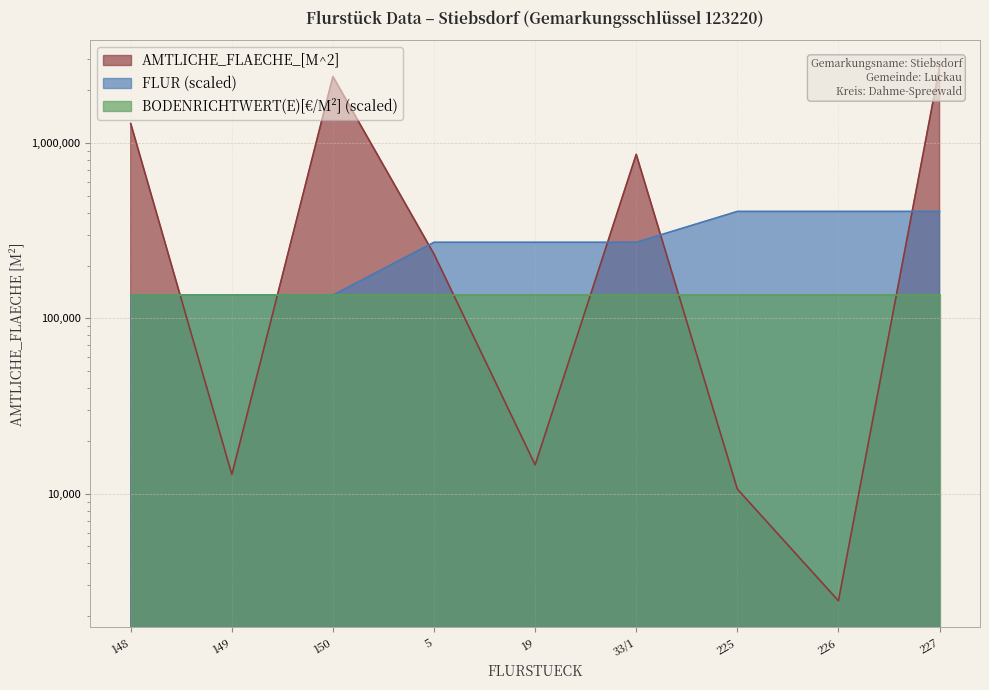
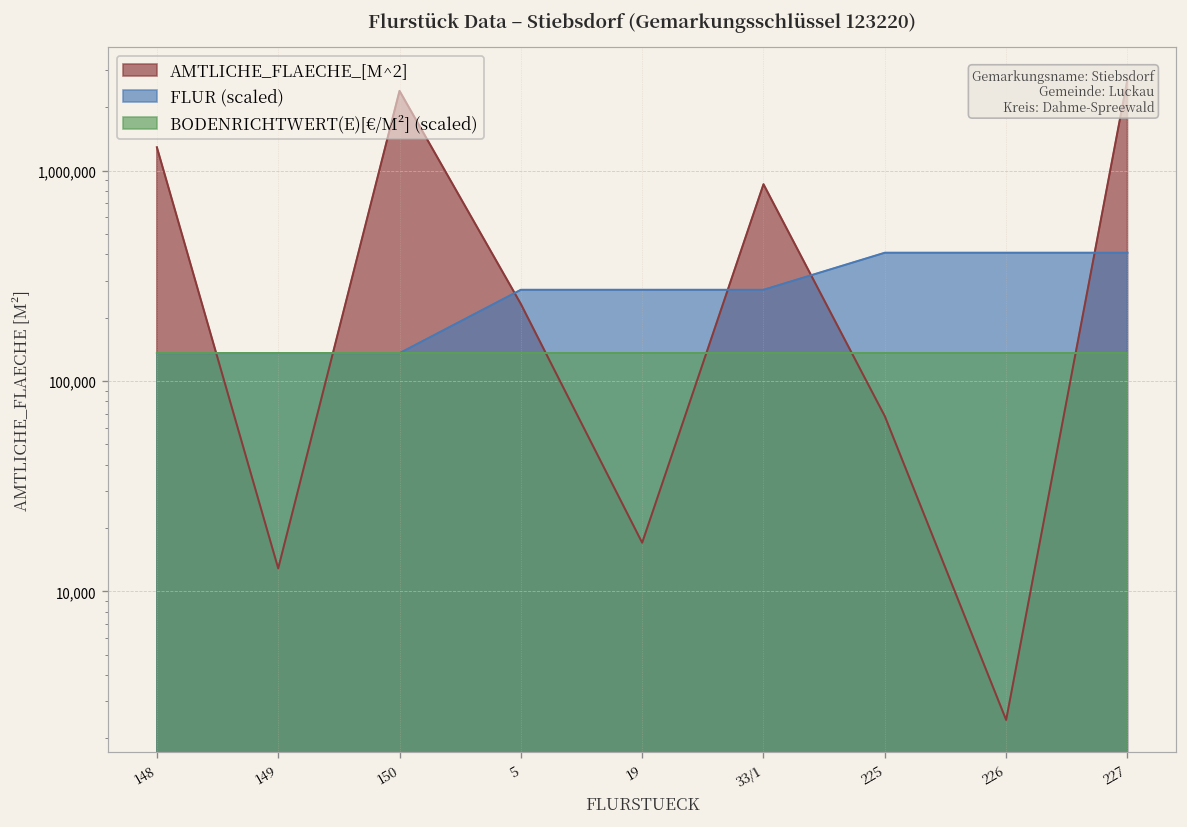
  {
    "AMTLICHE_FLAECHE_[M^2]": {
      "148": "1,300,000",
      "149": "13,000",
      "5": "230,000",
-     "19": "15,000",
+     "19": "17,000",
      "33/1": "900,000",
-     "225": "11,000",
+     "225": "68,000",
      "226": "2,400"
    },
    "FLUR (scaled)": {
      "5": "270,000",
      "19": "270,000",
      "33/1": "270,000",
      "225": "410,000",
      "226": "410,000",
      "227": "410,000"
    },
    "BODENRICHTWERT(E)[€/M²] (scaled)": {
      "5": "140,000",
      "19": "140,000",
      "33/1": "140,000",
      "225": "140,000",
      "226": "140,000",
      "227": "140,000"
    }
  }
